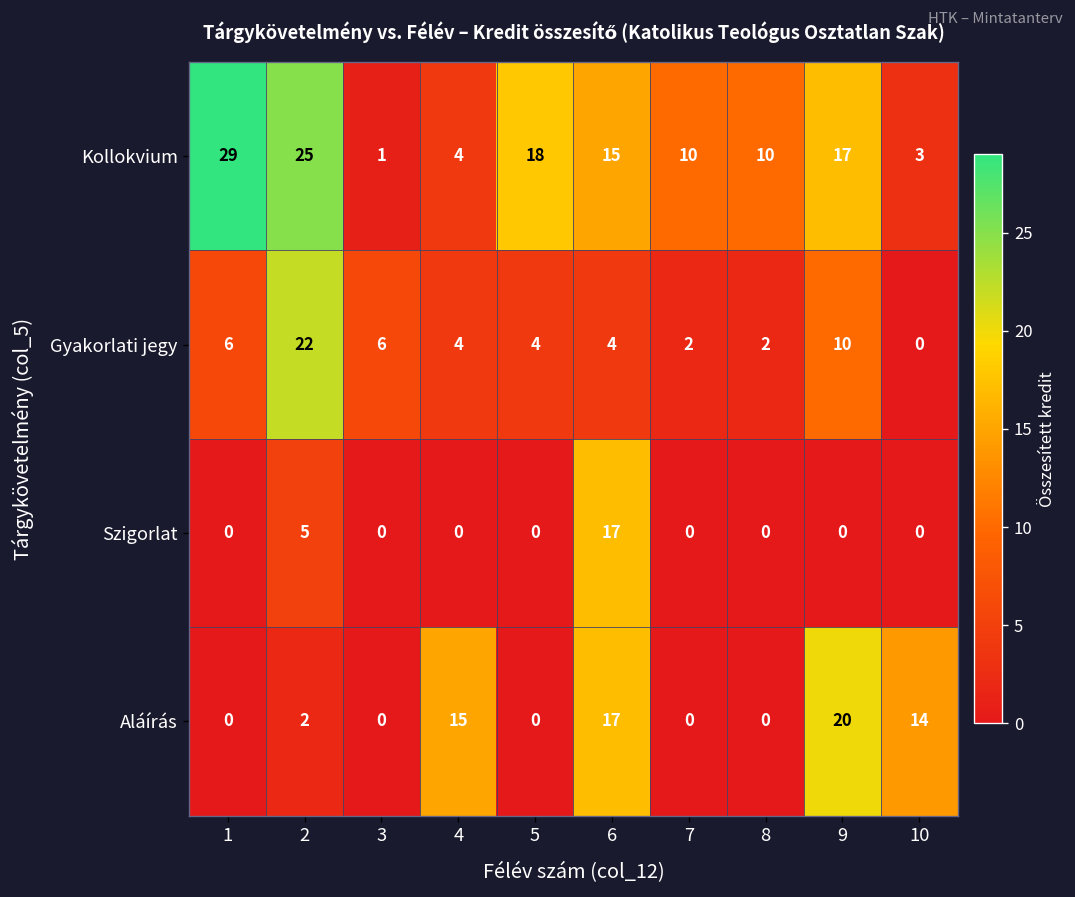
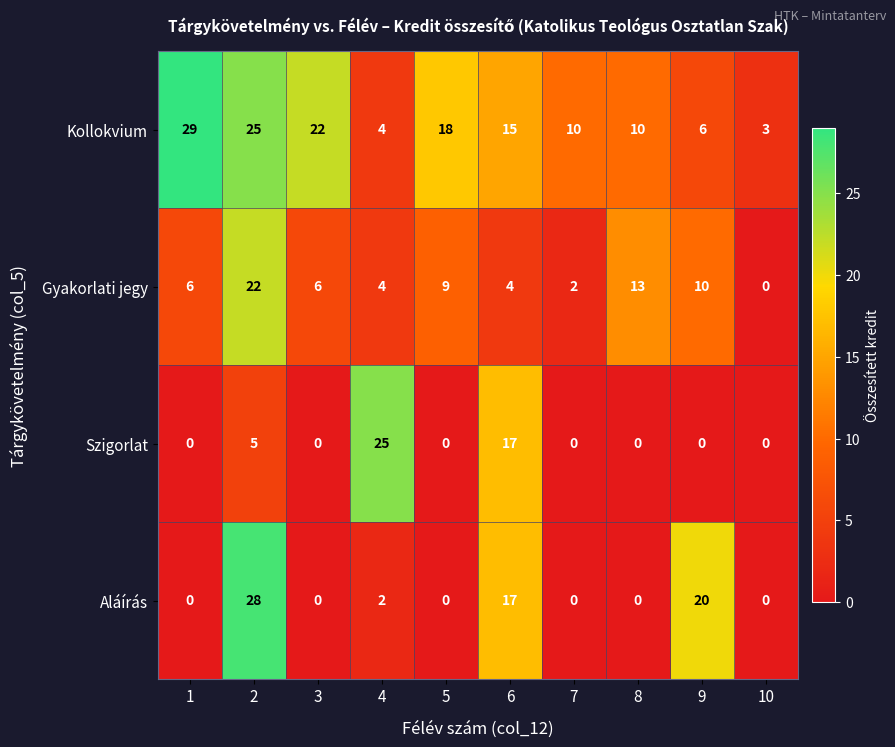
  {
    "Kollokvium": {
      "1": 29,
      "2": 25,
-     "3": 1,
+     "3": 22,
      "4": 4,
      "5": 18,
      "6": 15,
      "7": 10,
      "8": 10,
-     "9": 17,
+     "9": 6,
      "10": 3
    },
    "Gyakorlati jegy": {
      "1": 6,
      "2": 22,
      "3": 6,
      "4": 4,
-     "5": 4,
+     "5": 9,
      "6": 4,
      "7": 2,
-     "8": 2,
+     "8": 13,
      "9": 10,
      "10": 0
    },
    "Szigorlat": {
      "1": 0,
      "2": 5,
      "3": 0,
-     "4": 0,
+     "4": 25,
      "5": 0,
      "6": 17,
      "7": 0,
      "8": 0,
      "9": 0,
      "10": 0
    },
    "Aláírás": {
      "1": 0,
-     "2": 2,
+     "2": 28,
      "3": 0,
-     "4": 15,
+     "4": 2,
      "5": 0,
      "6": 17,
      "7": 0,
      "8": 0,
      "9": 20,
-     "10": 14
+     "10": 0
    }
  }
